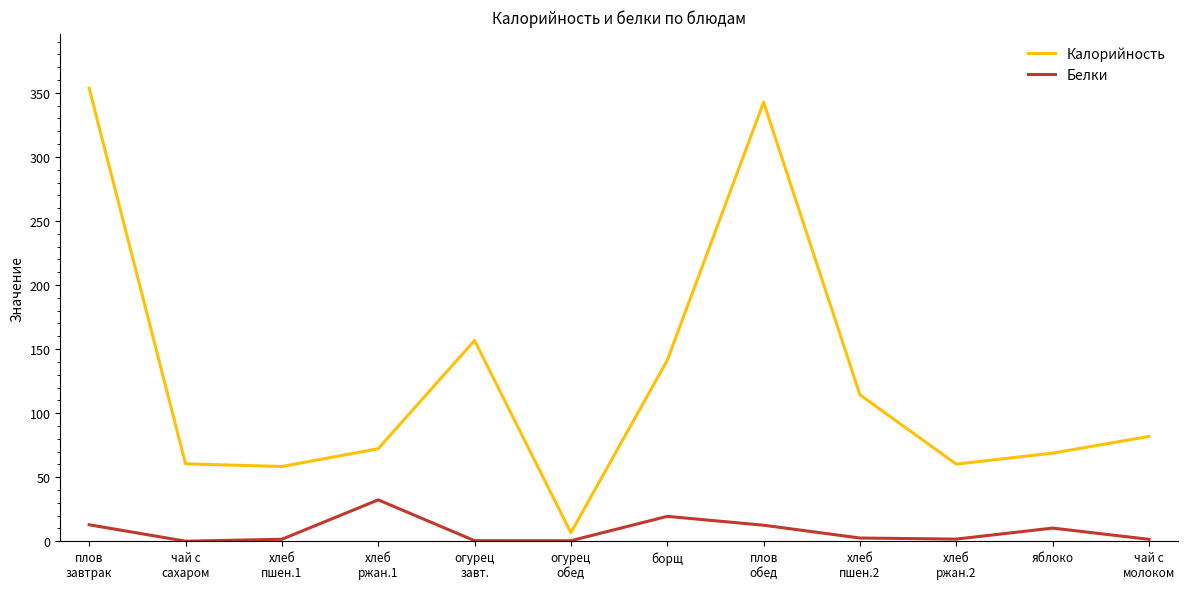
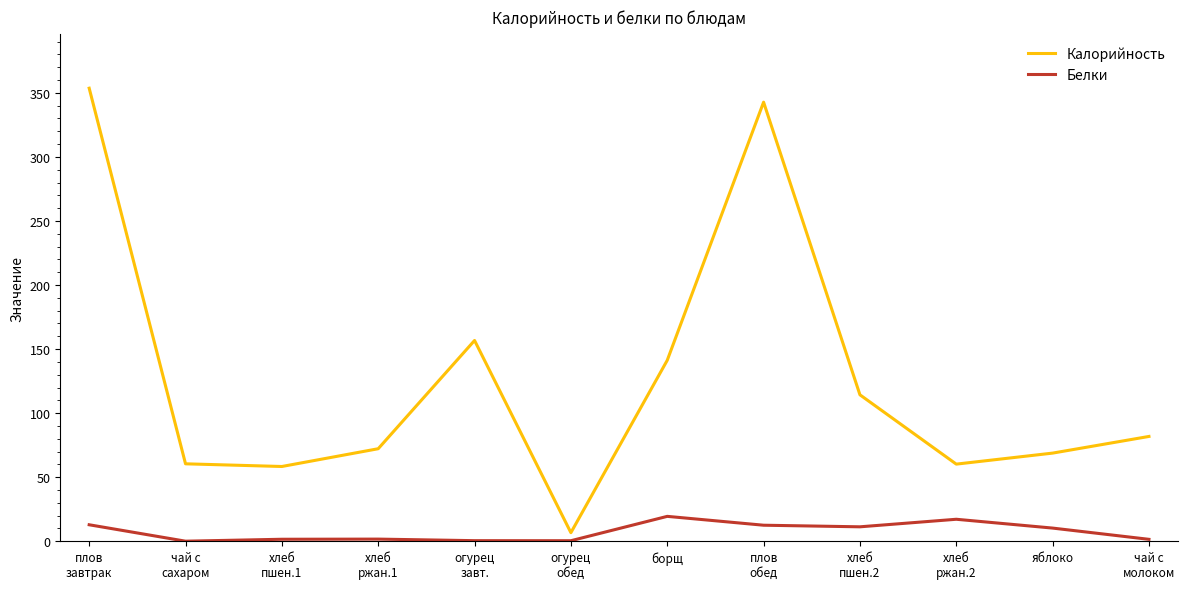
  {
    "Калорийность": {
      "плов завтрак": 354,
      "чай с сахаром": 60,
      "хлеб пшен.1": 58,
      "хлеб ржан.1": 72,
      "огурец завт.": 157,
      "огурец обед": 7,
      "борщ": 141,
      "плов обед": 343,
      "хлеб пшен.2": 114,
      "хлеб ржан.2": 60,
      "яблоко": 69,
      "чай с молоком": 82
    },
    "Белки": {
      "плов завтрак": 13,
      "чай с сахаром": 0,
      "хлеб пшен.1": 2,
-     "хлеб ржан.1": 32,
+     "хлеб ржан.1": 2,
      "огурец завт.": 0,
      "огурец обед": 0,
      "борщ": 19,
      "плов обед": 13,
-     "хлеб пшен.2": 3,
-     "хлеб ржан.2": 2,
+     "хлеб пшен.2": 11,
+     "хлеб ржан.2": 17,
      "яблоко": 10,
      "чай с молоком": 2
    }
  }
